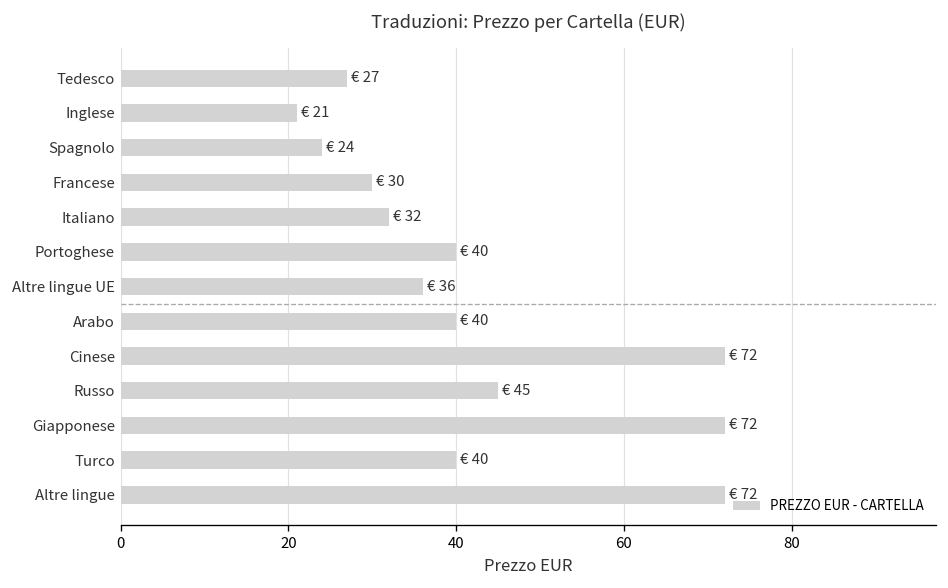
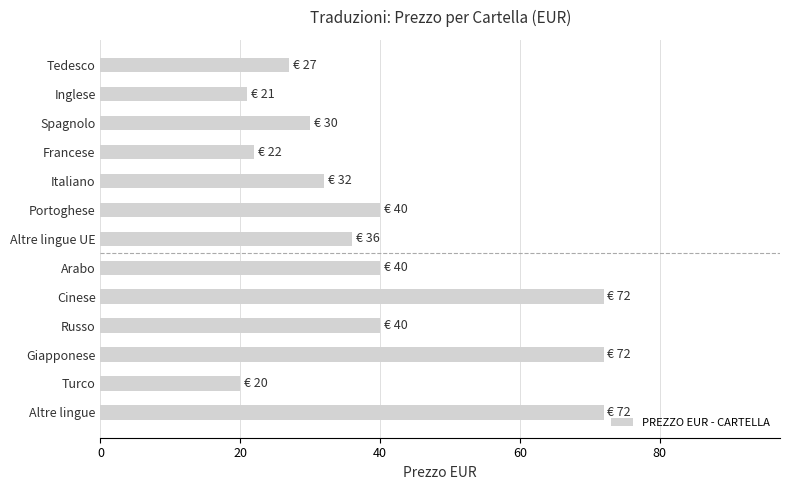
  {
    "Tedesco": 27,
    "Inglese": 21,
-   "Spagnolo": 24,
-   "Francese": 30,
+   "Spagnolo": 30,
+   "Francese": 22,
    "Italiano": 32,
    "Portoghese": 40,
    "Altre lingue UE": 36,
    "Arabo": 40,
    "Cinese": 72,
-   "Russo": 45,
+   "Russo": 40,
    "Giapponese": 72,
-   "Turco": 40,
+   "Turco": 20,
    "Altre lingue": 72
  }
